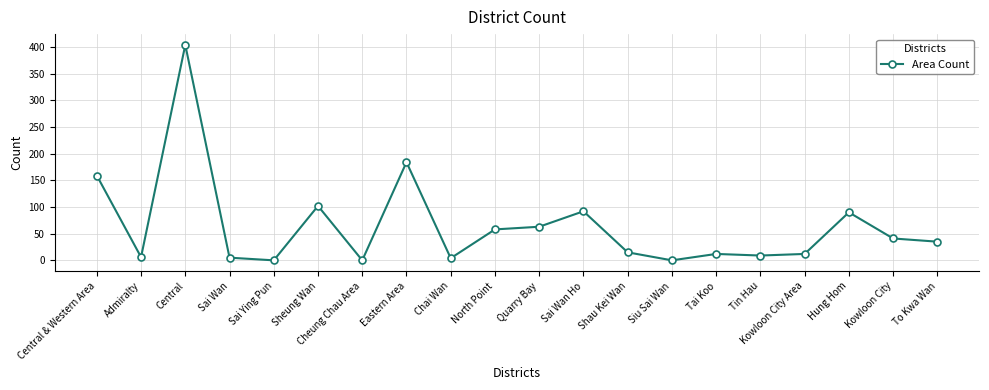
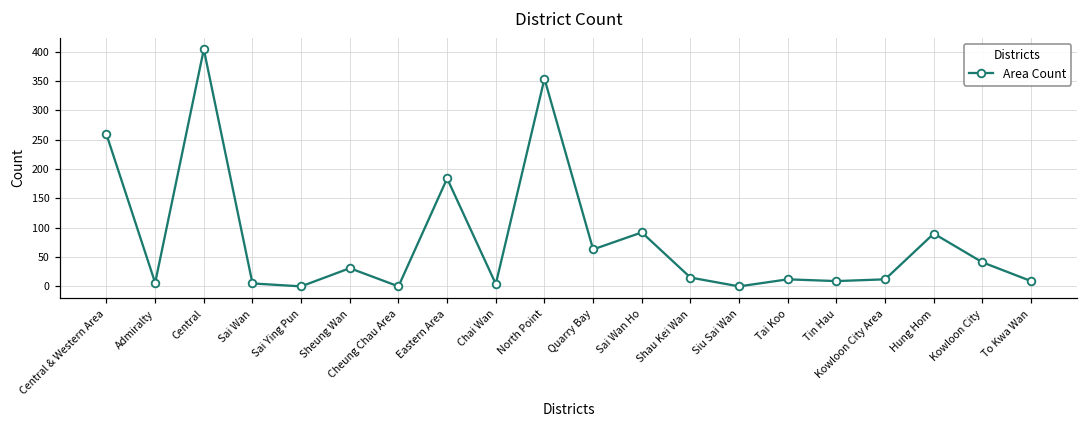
  {
-   "Central & Western Area": 160,
+   "Central & Western Area": 260,
    "Admiralty": 10,
    "Central": 400,
    "Sai Wan": 10,
    "Sai Ying Pun": 0,
-   "Sheung Wan": 100,
+   "Sheung Wan": 30,
    "Cheung Chau Area": 0,
    "Eastern Area": 180,
    "Chai Wan": 0,
-   "North Point": 60,
+   "North Point": 350,
    "Quarry Bay": 60,
    "Sai Wan Ho": 90,
    "Shau Kei Wan": 20,
    "Siu Sai Wan": 0,
    "Tai Koo": 10,
    "Tin Hau": 10,
    "Kowloon City Area": 10,
    "Hung Hom": 90,
    "Kowloon City": 40,
-   "To Kwa Wan": 40
+   "To Kwa Wan": 10
  }
